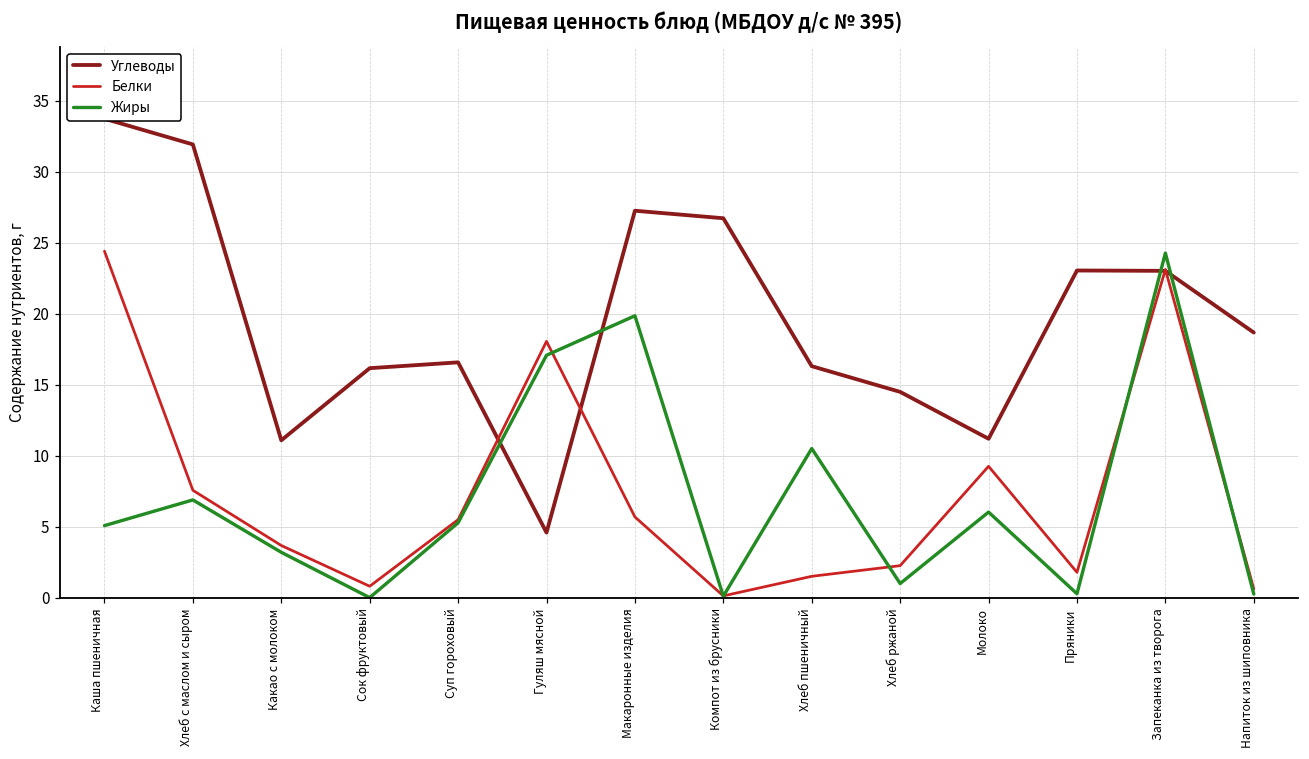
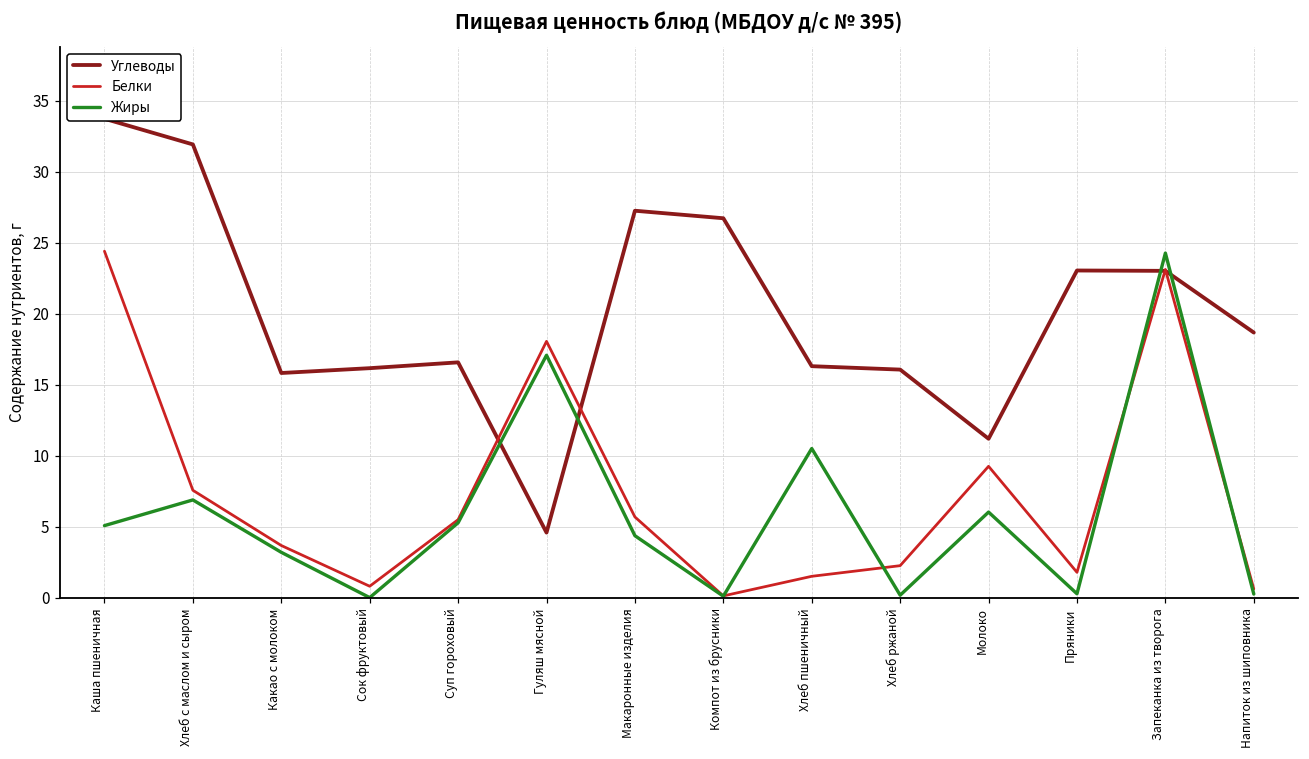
  {
    "Углеводы": {
      "Хлеб с маслом и сыром": 31.9,
-     "Какао с молоком": 11.1,
+     "Какао с молоком": 15.8,
      "Сок фруктовый": 16.2,
      "Суп гороховый": 16.6,
      "Гуляш мясной": 4.6,
      "Макаронные изделия": 27.3,
      "Компот из брусники": 26.7,
      "Хлеб пшеничный": 16.3,
-     "Хлеб ржаной": 14.5,
+     "Хлеб ржаной": 16.1,
      "Молоко": 11.2,
      "Пряники": 23.0,
      "Напиток из шиповника": 18.7
    },
    "Белки": {
      "Каша пшеничная": 24.4,
      "Хлеб с маслом и сыром": 7.6,
      "Какао с молоком": 3.7,
      "Сок фруктовый": 0.8,
      "Суп гороховый": 5.5,
      "Гуляш мясной": 18.1,
      "Макаронные изделия": 5.7,
      "Хлеб пшеничный": 1.5,
      "Хлеб ржаной": 2.3,
      "Молоко": 9.2,
      "Пряники": 1.8,
      "Напиток из шиповника": 0.6
    },
    "Жиры": {
      "Каша пшеничная": 5.1,
      "Хлеб с маслом и сыром": 6.9,
      "Какао с молоком": 3.2,
      "Сок фруктовый": 0.0,
      "Суп гороховый": 5.3,
      "Гуляш мясной": 17.1,
-     "Макаронные изделия": 19.9,
+     "Макаронные изделия": 4.4,
      "Хлеб пшеничный": 10.5,
-     "Хлеб ржаной": 1.0,
+     "Хлеб ржаной": 0.2,
      "Молоко": 6.0,
      "Пряники": 0.3,
      "Запеканка из творога": 24.3,
      "Напиток из шиповника": 0.3
    }
  }
